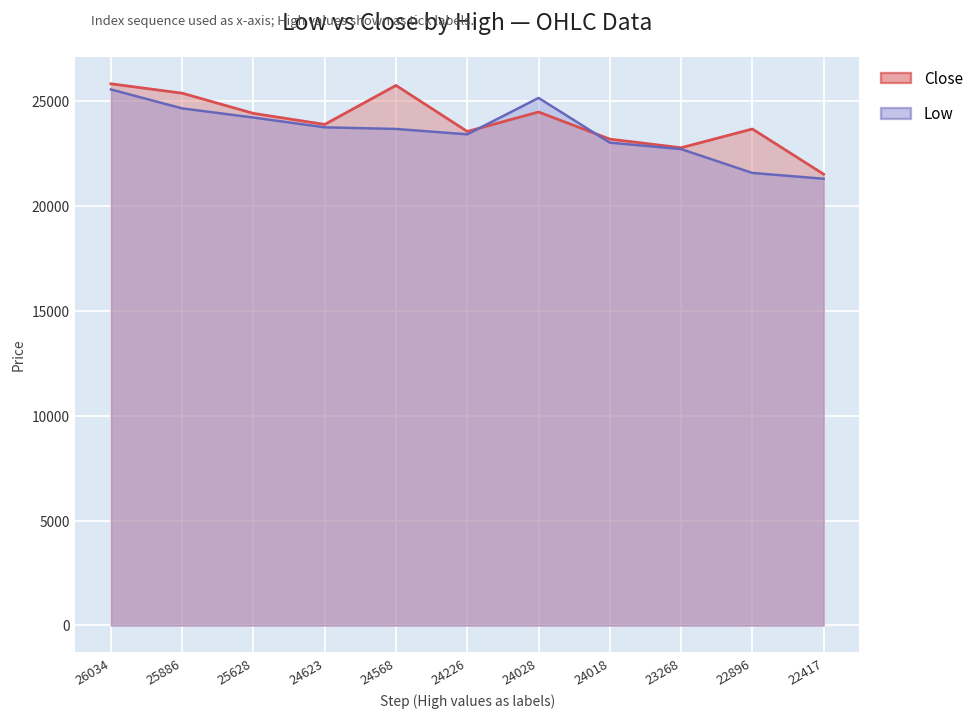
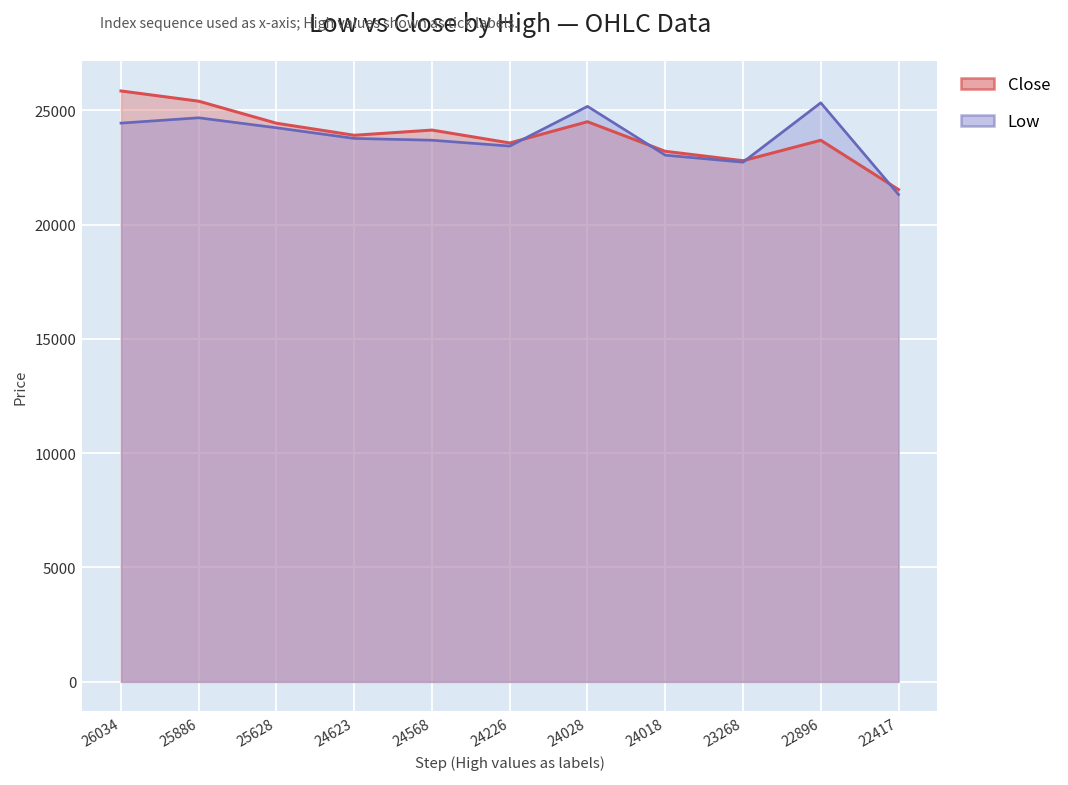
  {
    "Close": {
      "26034": 25800,
      "25886": 25400,
      "25628": 24400,
      "24623": 23900,
-     "24568": 25800,
+     "24568": 24100,
      "24226": 23600,
      "24028": 24500,
      "24018": 23200,
      "22896": 23700,
      "22417": 21500
    },
    "Low": {
-     "26034": 25600,
+     "26034": 24400,
      "25886": 24700,
      "25628": 24200,
      "24623": 23800,
      "24568": 23700,
      "24226": 23400,
      "24028": 25200,
      "24018": 23000,
-     "22896": 21600,
+     "22896": 25300,
      "22417": 21300
    }
  }
